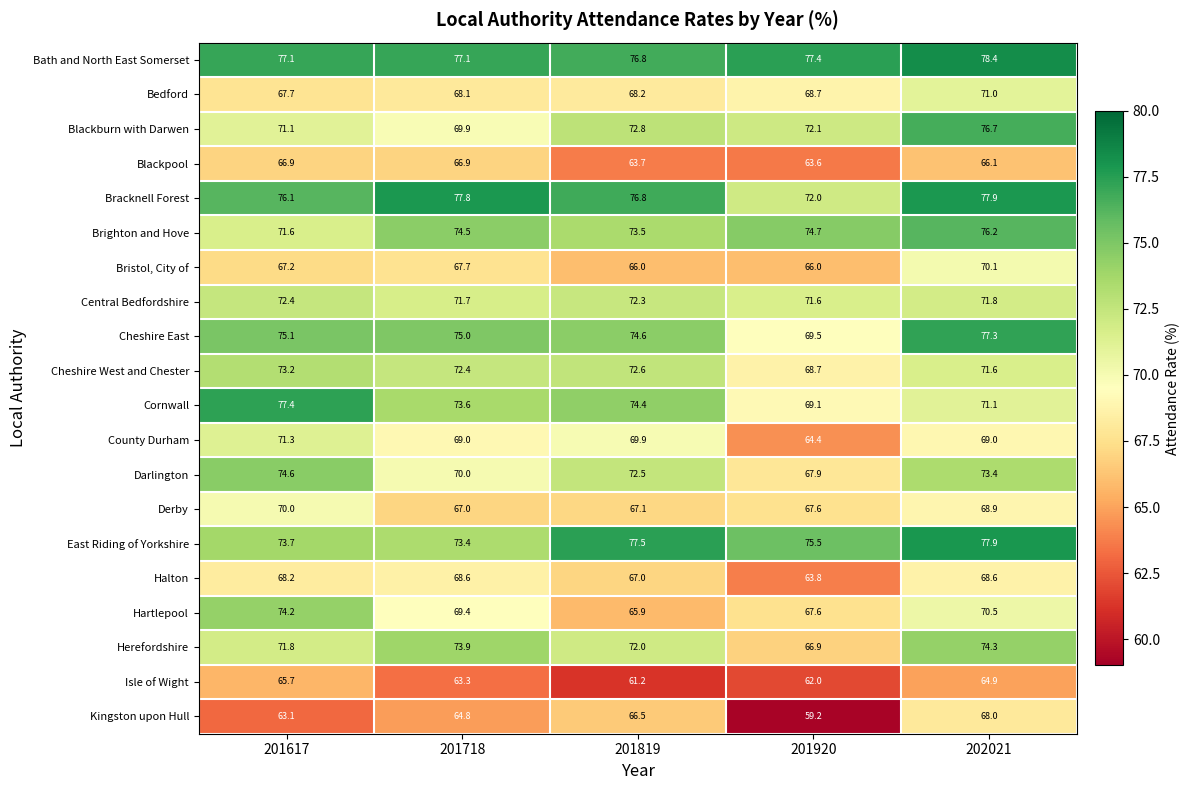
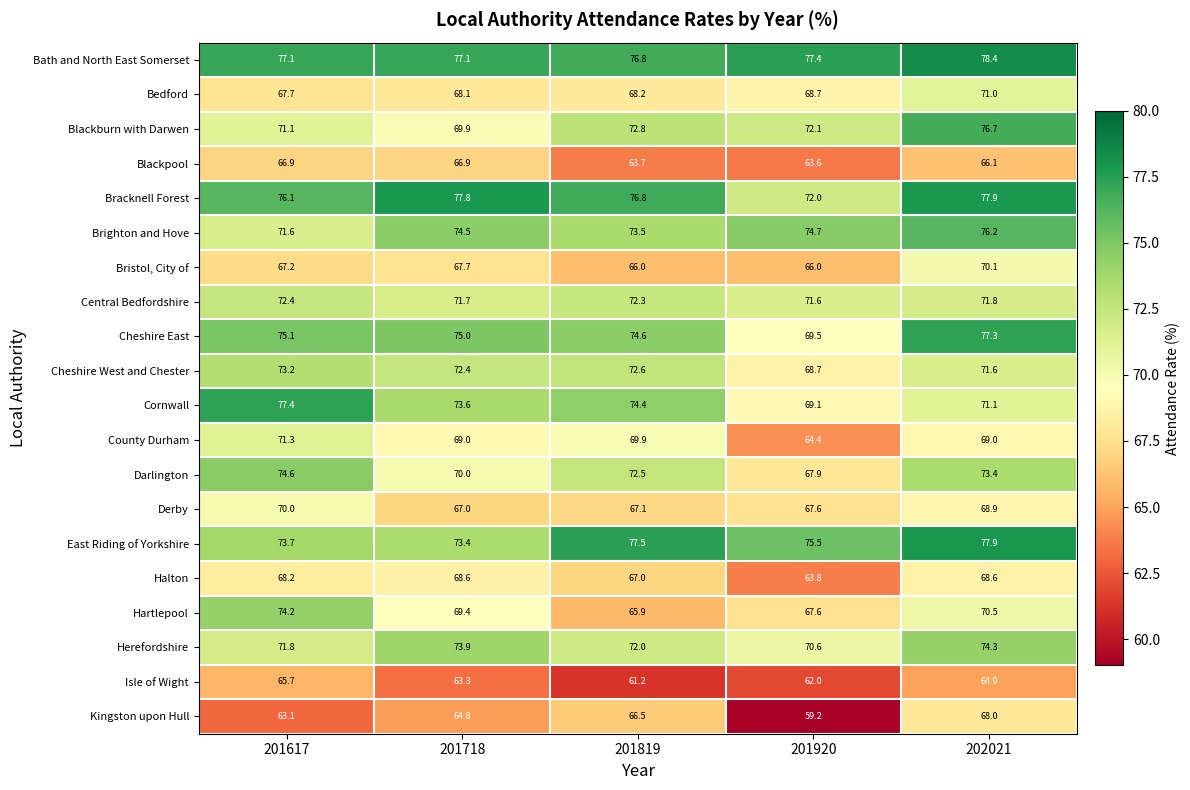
  {
    "Bath and North East Somerset": {
      "201617": 77.1,
      "201718": 77.1,
      "201819": 76.8,
      "201920": 77.4,
      "202021": 78.4
    },
    "Bedford": {
      "201617": 67.7,
      "201718": 68.1,
      "201819": 68.2,
      "201920": 68.7,
      "202021": 71.0
    },
    "Blackburn with Darwen": {
      "201617": 71.1,
      "201718": 69.9,
      "201819": 72.8,
      "201920": 72.1,
      "202021": 76.7
    },
    "Blackpool": {
      "201617": 66.9,
      "201718": 66.9,
      "201819": 63.7,
      "201920": 63.6,
      "202021": 66.1
    },
    "Bracknell Forest": {
      "201617": 76.1,
      "201718": 77.8,
      "201819": 76.8,
      "201920": 72.0,
      "202021": 77.9
    },
    "Brighton and Hove": {
      "201617": 71.6,
      "201718": 74.5,
      "201819": 73.5,
      "201920": 74.7,
      "202021": 76.2
    },
    "Bristol, City of": {
      "201617": 67.2,
      "201718": 67.7,
      "201819": 66.0,
      "201920": 66.0,
      "202021": 70.1
    },
    "Central Bedfordshire": {
      "201617": 72.4,
      "201718": 71.7,
      "201819": 72.3,
      "201920": 71.6,
      "202021": 71.8
    },
    "Cheshire East": {
      "201617": 75.1,
      "201718": 75.0,
      "201819": 74.6,
      "201920": 69.5,
      "202021": 77.3
    },
    "Cheshire West and Chester": {
      "201617": 73.2,
      "201718": 72.4,
      "201819": 72.6,
      "201920": 68.7,
      "202021": 71.6
    },
    "Cornwall": {
      "201617": 77.4,
      "201718": 73.6,
      "201819": 74.4,
      "201920": 69.1,
      "202021": 71.1
    },
    "County Durham": {
      "201617": 71.3,
      "201718": 69.0,
      "201819": 69.9,
      "201920": 64.4,
      "202021": 69.0
    },
    "Darlington": {
      "201617": 74.6,
      "201718": 70.0,
      "201819": 72.5,
      "201920": 67.9,
      "202021": 73.4
    },
    "Derby": {
      "201617": 70.0,
      "201718": 67.0,
      "201819": 67.1,
      "201920": 67.6,
      "202021": 68.9
    },
    "East Riding of Yorkshire": {
      "201617": 73.7,
      "201718": 73.4,
      "201819": 77.5,
      "201920": 75.5,
      "202021": 77.9
    },
    "Halton": {
      "201617": 68.2,
      "201718": 68.6,
      "201819": 67.0,
      "201920": 63.8,
      "202021": 68.6
    },
    "Hartlepool": {
      "201617": 74.2,
      "201718": 69.4,
      "201819": 65.9,
      "201920": 67.6,
      "202021": 70.5
    },
    "Herefordshire": {
      "201617": 71.8,
      "201718": 73.9,
      "201819": 72.0,
-     "201920": 66.9,
+     "201920": 70.6,
      "202021": 74.3
    },
    "Isle of Wight": {
      "201617": 65.7,
      "201718": 63.3,
      "201819": 61.2,
      "201920": 62.0,
      "202021": 64.9
    },
    "Kingston upon Hull": {
      "201617": 63.1,
      "201718": 64.8,
      "201819": 66.5,
      "201920": 59.2,
      "202021": 68.0
    }
  }
